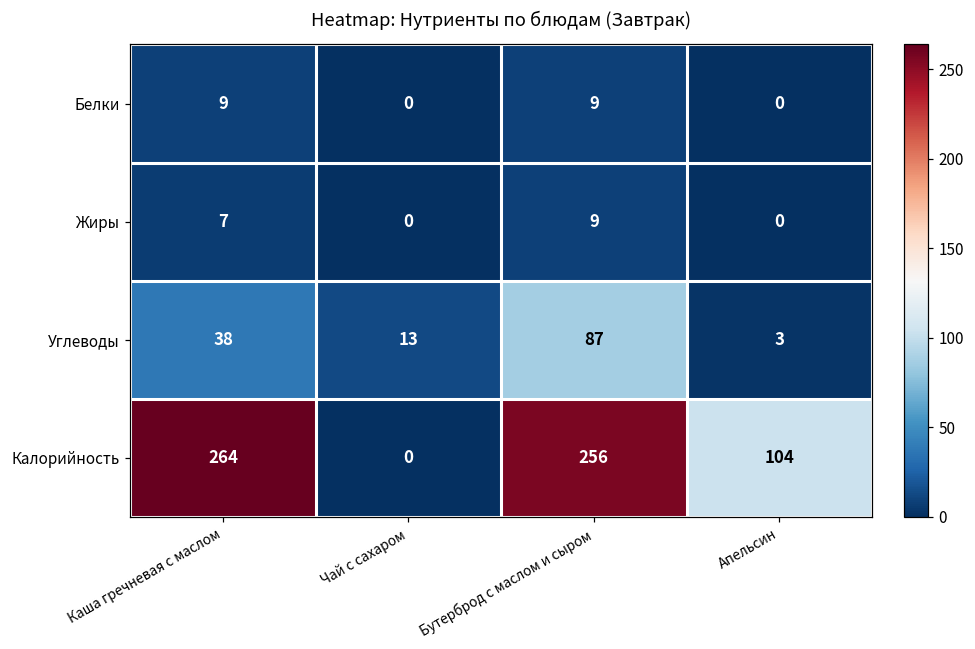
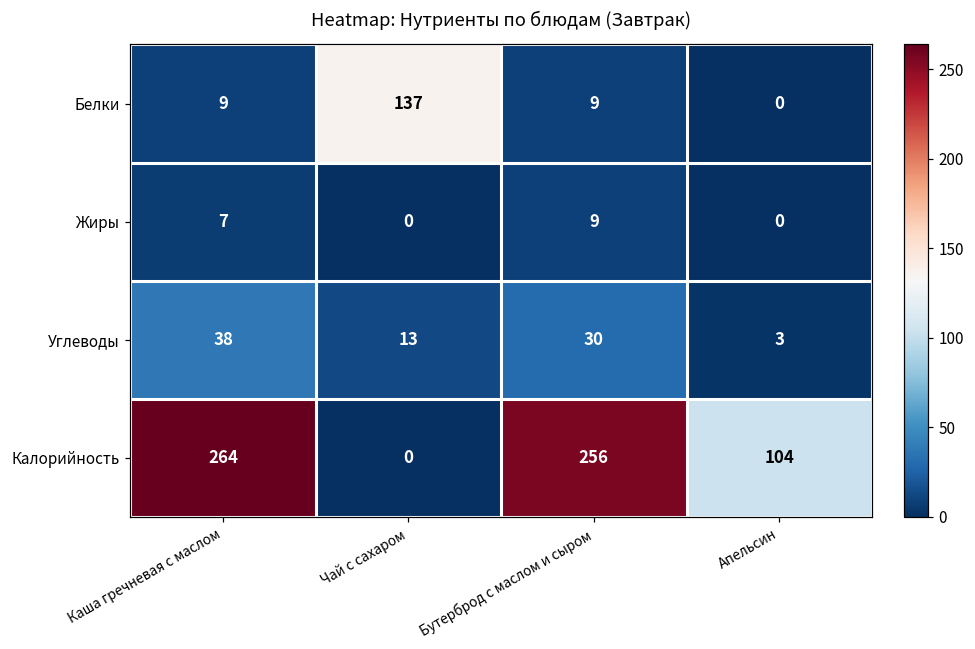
  {
    "Белки": {
      "Каша гречневая с маслом": 9,
-     "Чай с сахаром": 0,
+     "Чай с сахаром": 137,
      "Бутерброд с маслом и сыром": 9,
      "Апельсин": 0
    },
    "Жиры": {
      "Каша гречневая с маслом": 7,
      "Чай с сахаром": 0,
      "Бутерброд с маслом и сыром": 9,
      "Апельсин": 0
    },
    "Углеводы": {
      "Каша гречневая с маслом": 38,
      "Чай с сахаром": 13,
-     "Бутерброд с маслом и сыром": 87,
+     "Бутерброд с маслом и сыром": 30,
      "Апельсин": 3
    },
    "Калорийность": {
      "Каша гречневая с маслом": 264,
      "Чай с сахаром": 0,
      "Бутерброд с маслом и сыром": 256,
      "Апельсин": 104
    }
  }
